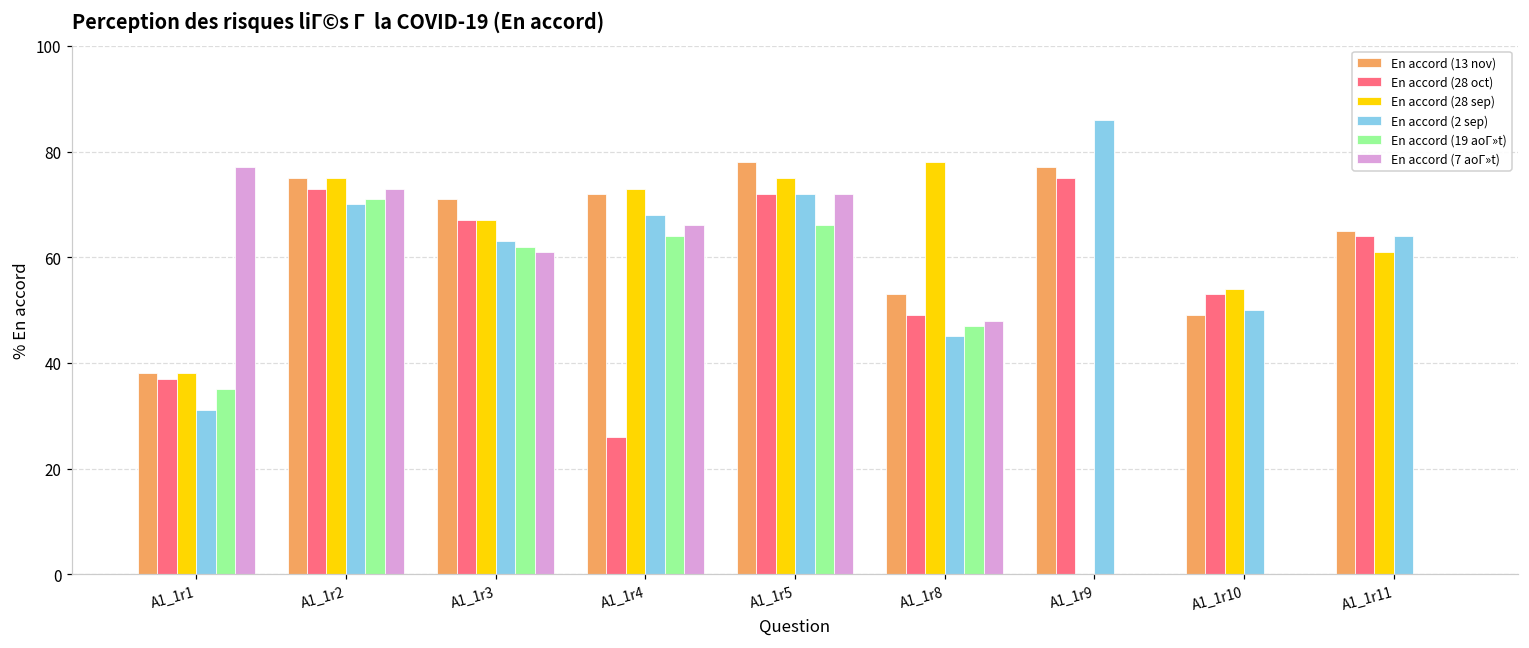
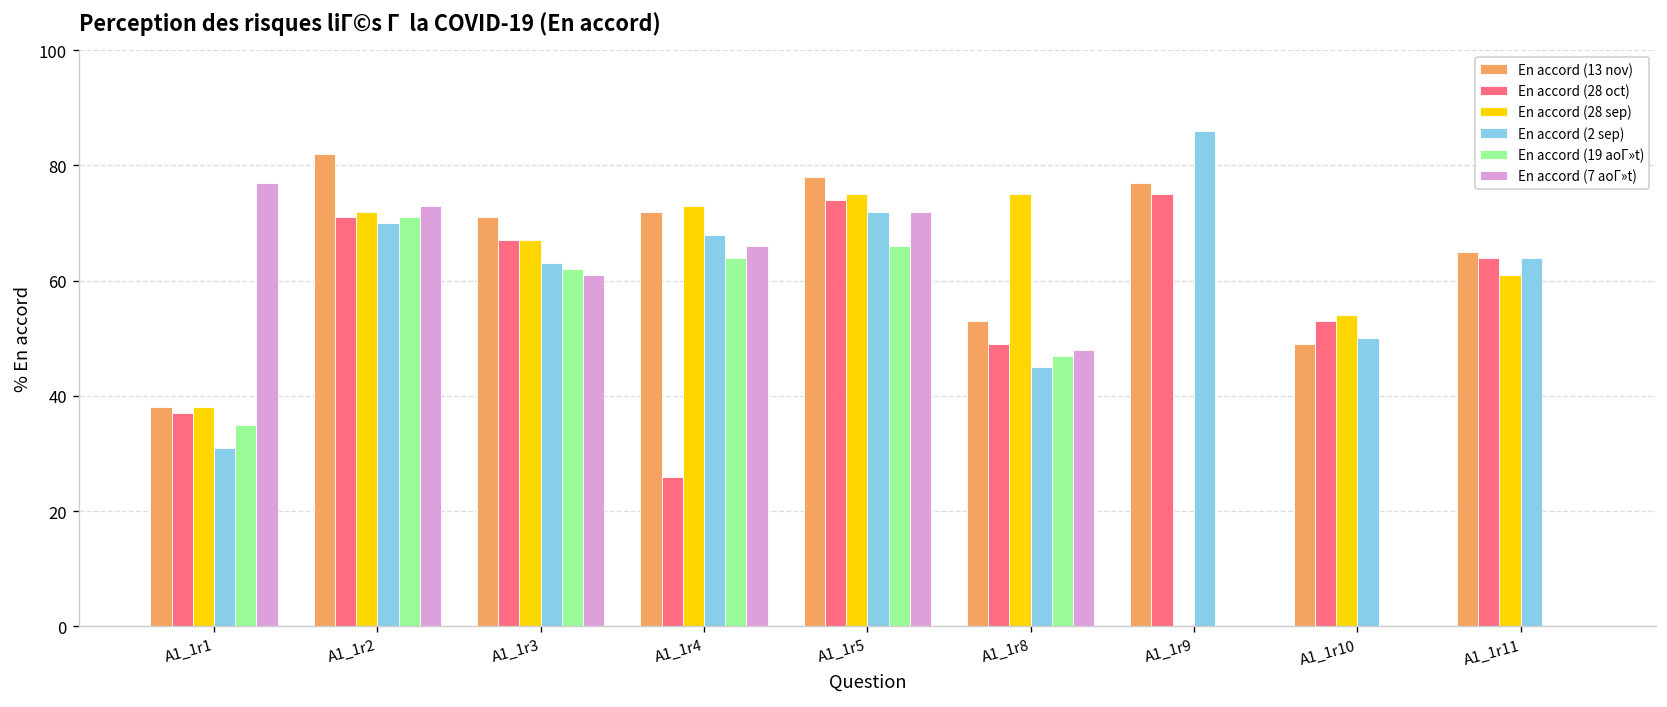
  {
    "En accord (13 nov)": {
      "A1_1r1": 38,
-     "A1_1r2": 75,
+     "A1_1r2": 82,
      "A1_1r3": 71,
      "A1_1r4": 72,
      "A1_1r5": 78,
      "A1_1r8": 53,
      "A1_1r9": 77,
      "A1_1r10": 49,
      "A1_1r11": 65
    },
    "En accord (28 oct)": {
      "A1_1r1": 37,
-     "A1_1r2": 73,
+     "A1_1r2": 71,
      "A1_1r3": 67,
      "A1_1r4": 26,
-     "A1_1r5": 72,
+     "A1_1r5": 74,
      "A1_1r8": 49,
      "A1_1r9": 75,
      "A1_1r10": 53,
      "A1_1r11": 64
    },
    "En accord (28 sep)": {
      "A1_1r1": 38,
-     "A1_1r2": 75,
+     "A1_1r2": 72,
      "A1_1r3": 67,
      "A1_1r4": 73,
      "A1_1r5": 75,
-     "A1_1r8": 78,
+     "A1_1r8": 75,
      "A1_1r9": 0,
      "A1_1r10": 54,
      "A1_1r11": 61
    },
    "En accord (2 sep)": {
      "A1_1r1": 31,
      "A1_1r2": 70,
      "A1_1r3": 63,
      "A1_1r4": 68,
      "A1_1r5": 72,
      "A1_1r8": 45,
      "A1_1r9": 86,
      "A1_1r10": 50,
      "A1_1r11": 64
    },
    "En accord (19 aoΓ»t)": {
      "A1_1r1": 35,
      "A1_1r2": 71,
      "A1_1r3": 62,
      "A1_1r4": 64,
      "A1_1r5": 66,
      "A1_1r8": 47,
      "A1_1r9": 0,
      "A1_1r10": 0,
      "A1_1r11": 0
    },
    "En accord (7 aoΓ»t)": {
      "A1_1r1": 77,
      "A1_1r2": 73,
      "A1_1r3": 61,
      "A1_1r4": 66,
      "A1_1r5": 72,
      "A1_1r8": 48,
      "A1_1r9": 0,
      "A1_1r10": 0,
      "A1_1r11": 0
    }
  }
